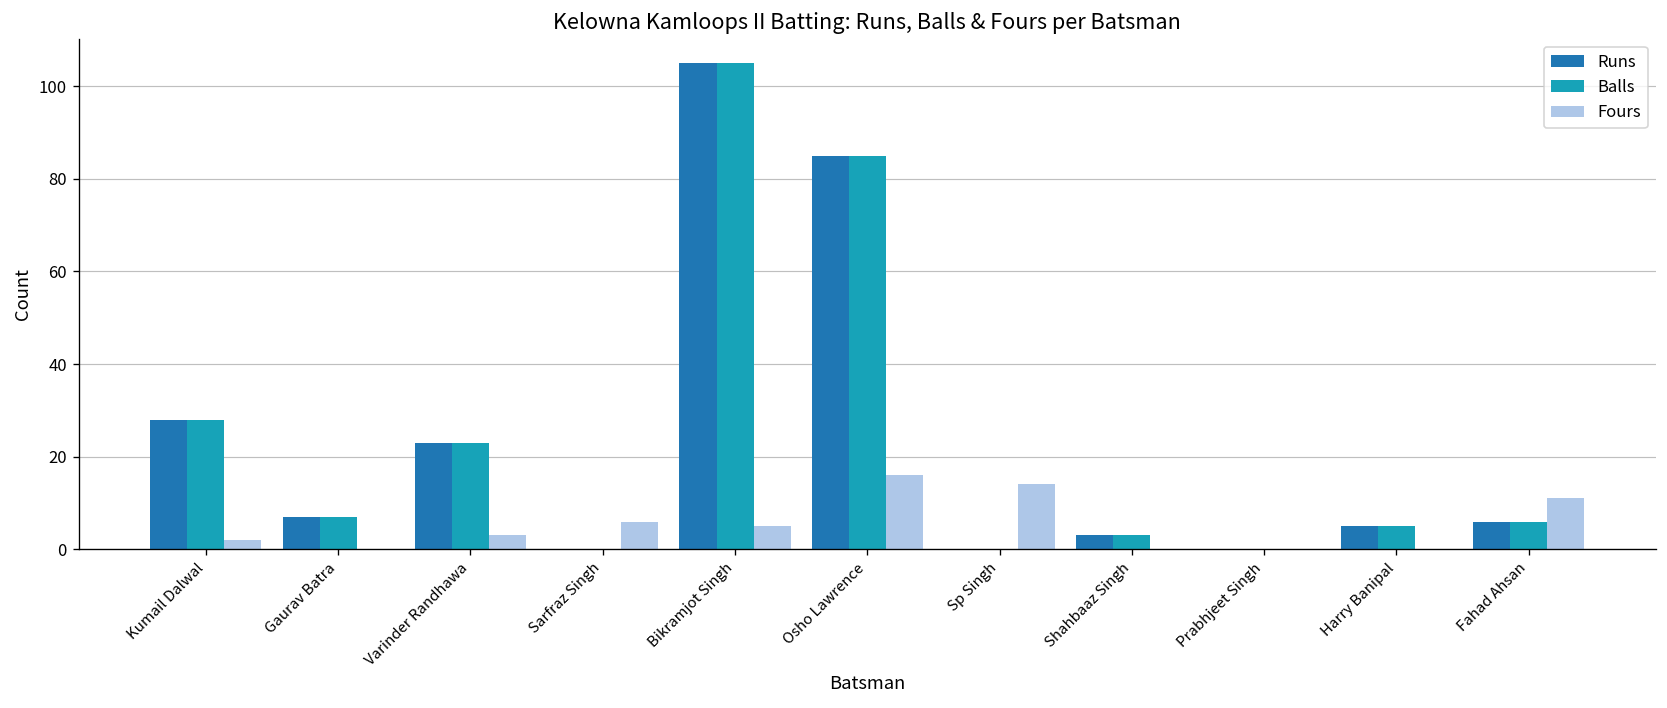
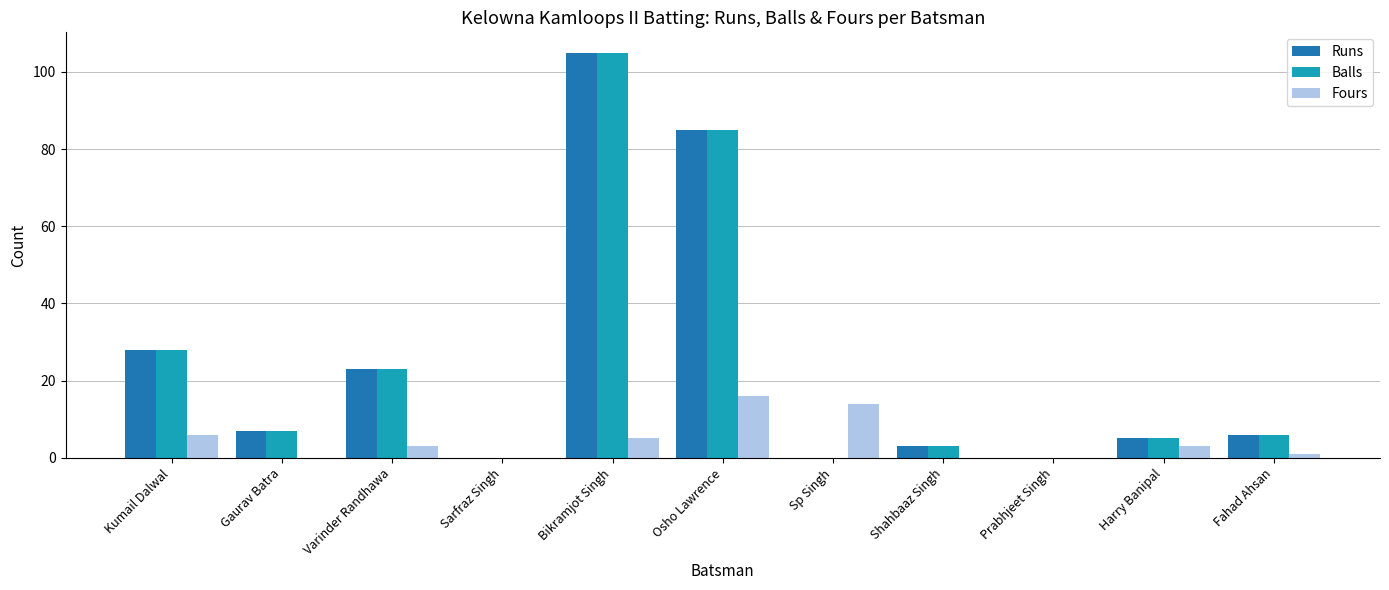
  {
    "Fours": {
-     "Kumail Dalwal": 2,
+     "Kumail Dalwal": 6,
      "Gaurav Batra": 0,
      "Varinder Randhawa": 3,
-     "Sarfraz Singh": 6,
+     "Sarfraz Singh": 0,
      "Bikramjot Singh": 5,
      "Osho Lawrence": 16,
      "Sp Singh": 14,
      "Shahbaaz Singh": 0,
      "Prabhjeet Singh": 0,
-     "Harry Banipal": 0,
-     "Fahad Ahsan": 11
+     "Harry Banipal": 3,
+     "Fahad Ahsan": 1
    }
  }
